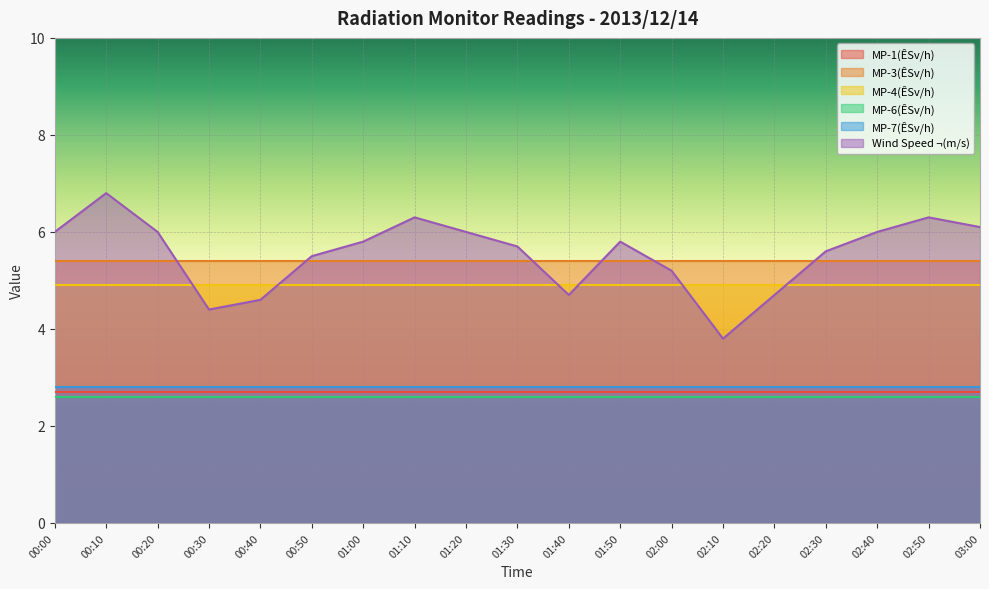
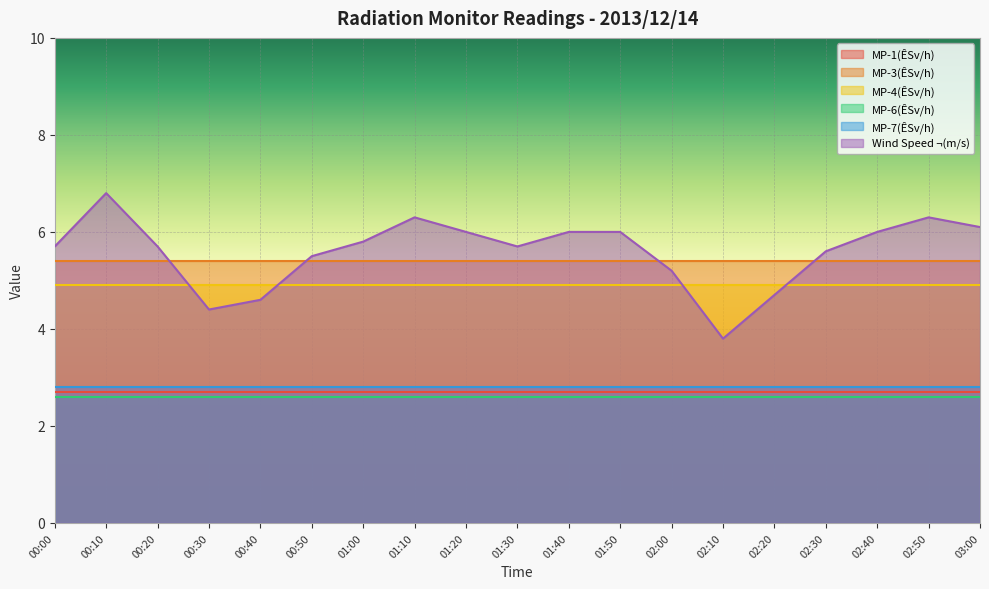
  {
    "MP-6(ÊSv/h)": {
      "00:00": 2.6,
      "00:10": 2.6,
      "00:20": 2.6,
      "00:30": 2.6,
      "00:40": 2.6,
      "00:50": 2.6,
      "01:00": 2.6,
      "01:10": 2.6,
      "01:20": 2.6,
      "01:30": 2.6,
      "01:40": 2.6,
      "01:50": 2.6,
      "02:00": 2.6,
      "02:10": 2.6,
      "02:20": 2.6,
      "02:30": 2.6,
      "02:40": 2.6,
      "02:50": 2.6,
      "03:00": 2.6
    },
    "MP-7(ÊSv/h)": {
      "00:00": 2.8,
      "00:10": 2.8,
      "00:20": 2.8,
      "00:30": 2.8,
      "00:40": 2.8,
      "00:50": 2.8,
      "01:00": 2.8,
      "01:10": 2.8,
      "01:20": 2.8,
      "01:30": 2.8,
      "01:40": 2.8,
      "01:50": 2.8,
      "02:00": 2.8,
      "02:10": 2.8,
      "02:20": 2.8,
      "02:30": 2.8,
      "02:40": 2.8,
      "02:50": 2.8,
      "03:00": 2.8
    },
    "Wind Speed ¬(m/s)": {
-     "00:00": 6.0,
+     "00:00": 5.7,
      "00:10": 6.8,
-     "00:20": 6.0,
+     "00:20": 5.7,
      "00:30": 4.4,
      "00:40": 4.6,
      "00:50": 5.5,
      "01:00": 5.8,
      "01:10": 6.3,
      "01:20": 6.0,
      "01:30": 5.7,
-     "01:40": 4.7,
-     "01:50": 5.8,
+     "01:40": 6.0,
+     "01:50": 6.0,
      "02:00": 5.2,
      "02:10": 3.8,
      "02:20": 4.7,
      "02:30": 5.6,
      "02:40": 6.0,
      "02:50": 6.3,
      "03:00": 6.1
    }
  }
